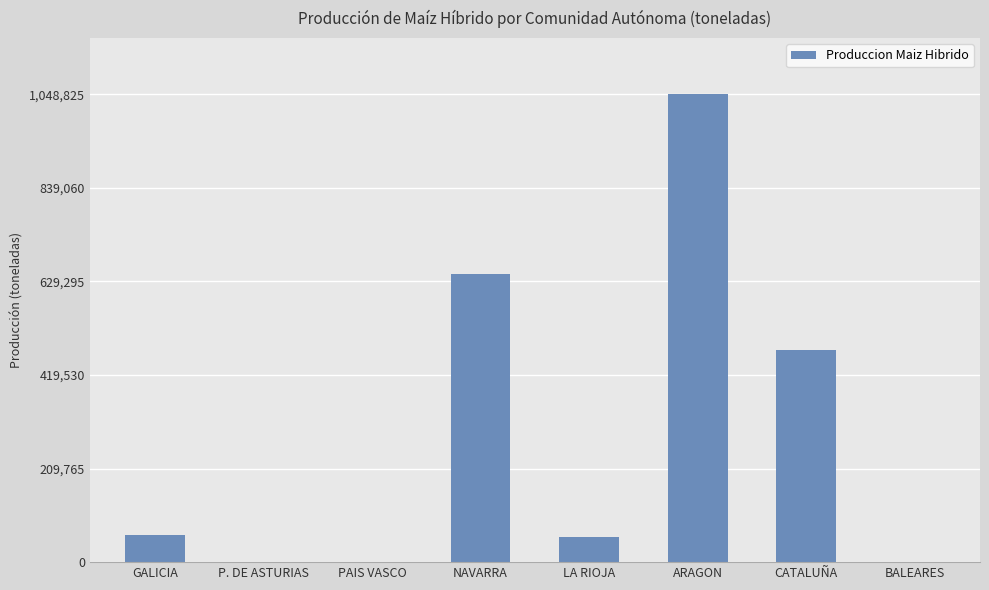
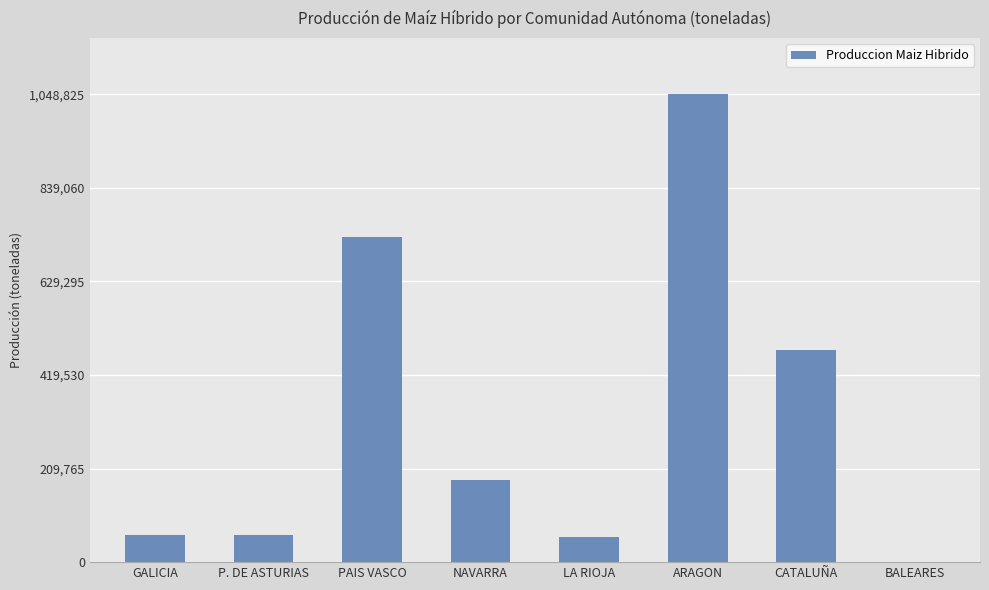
  {
    "GALICIA": "60,000",
-   "P. DE ASTURIAS": "0",
-   "PAIS VASCO": "0",
-   "NAVARRA": "650,000",
+   "P. DE ASTURIAS": "60,000",
+   "PAIS VASCO": "730,000",
+   "NAVARRA": "180,000",
    "LA RIOJA": "60,000",
    "ARAGON": "1,050,000",
    "CATALUÑA": "480,000"
  }
